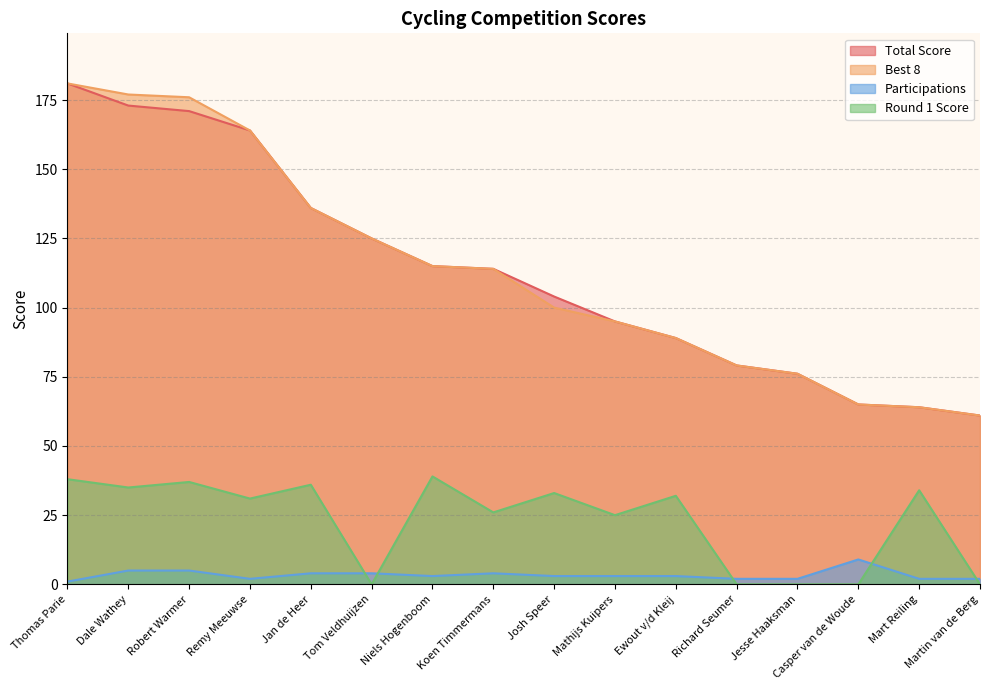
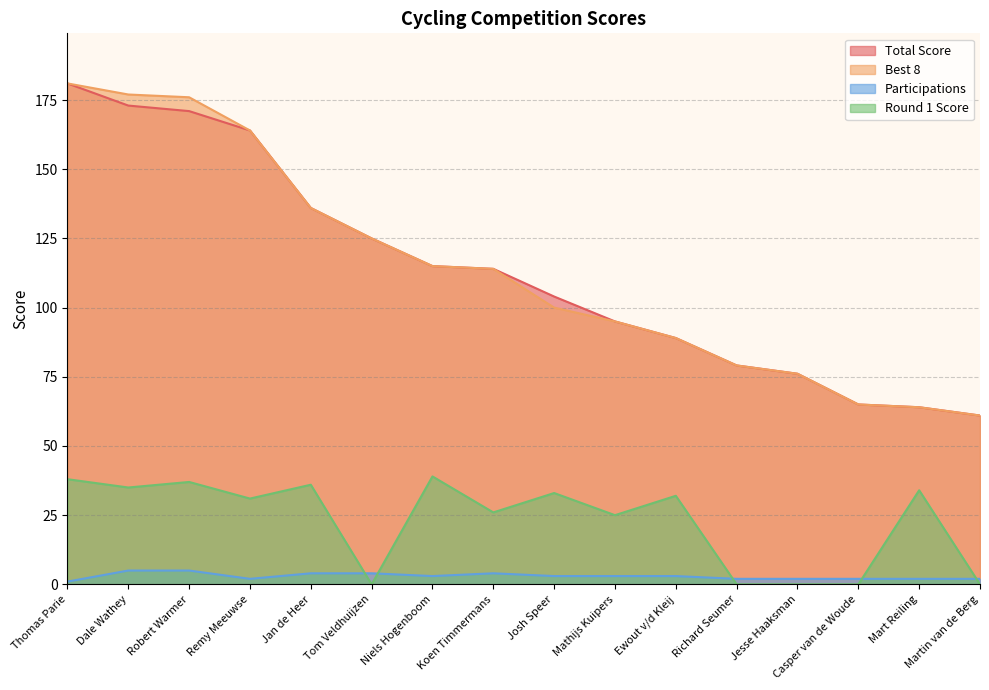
  {
    "Total Score": {
      "Dale Wathey": 173,
      "Robert Warmer": 171,
      "Josh Speer": 104
    },
    "Best 8": {
      "Dale Wathey": 177,
      "Robert Warmer": 176,
      "Josh Speer": 100
    },
    "Participations": {
      "Thomas Parie": 1,
      "Dale Wathey": 5,
      "Robert Warmer": 5,
      "Remy Meeuwse": 2,
      "Jan de Heer": 4,
      "Tom Veldhuijzen": 4,
      "Niels Hogenboom": 3,
      "Koen Timmermans": 4,
      "Josh Speer": 3,
      "Mathijs Kuipers": 3,
      "Ewout v/d Kleij": 3,
      "Richard Seumer": 2,
      "Jesse Haaksman": 2,
-     "Casper van de Woude": 9,
+     "Casper van de Woude": 2,
      "Mart Reiling": 2,
      "Martin van de Berg": 2
    },
    "Round 1 Score": {
      "Thomas Parie": 38,
      "Dale Wathey": 35,
      "Robert Warmer": 37,
      "Remy Meeuwse": 31,
      "Jan de Heer": 36,
      "Tom Veldhuijzen": 0,
      "Niels Hogenboom": 39,
      "Koen Timmermans": 26,
      "Josh Speer": 33,
      "Mathijs Kuipers": 25,
      "Ewout v/d Kleij": 32,
      "Richard Seumer": 0,
      "Jesse Haaksman": 0,
      "Casper van de Woude": 0,
      "Mart Reiling": 34,
      "Martin van de Berg": 0
    }
  }
